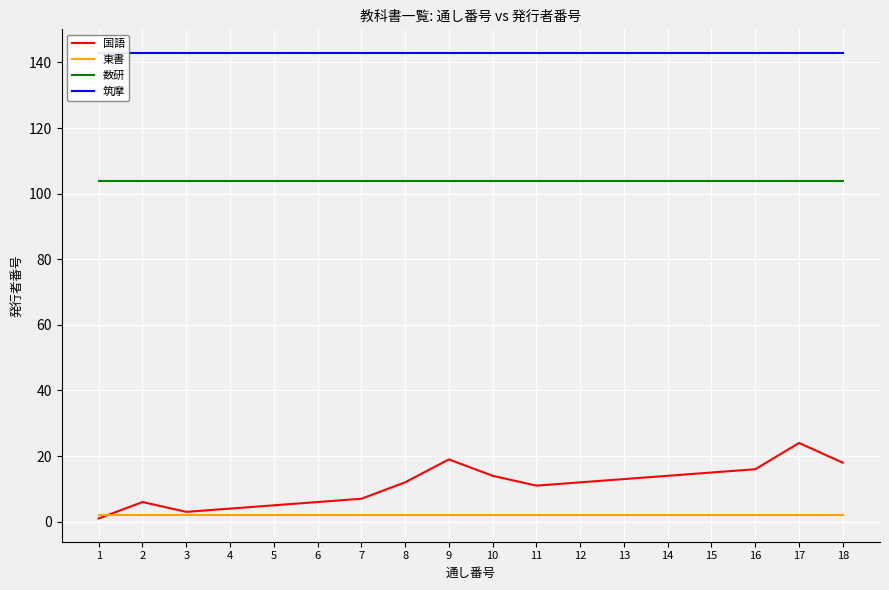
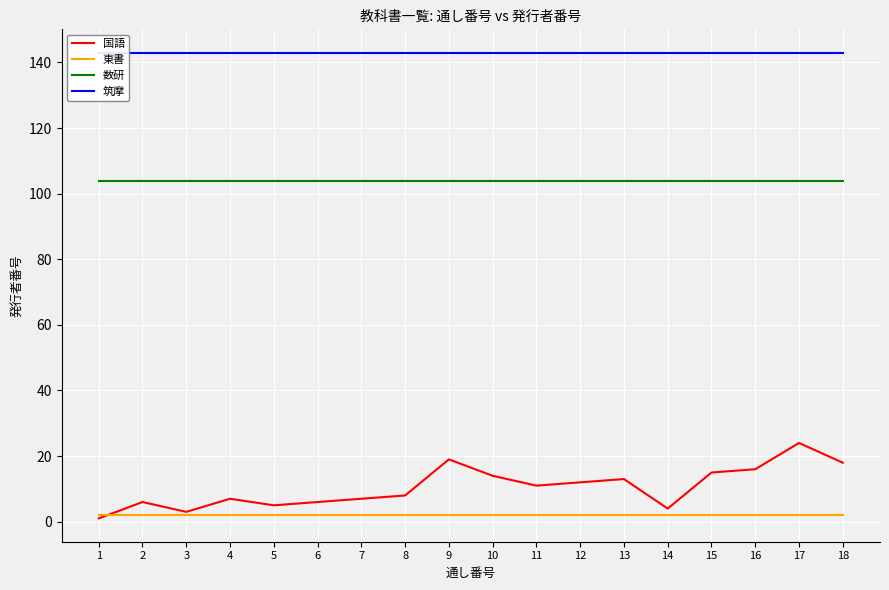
  {
    "国語": {
      "1": 1,
      "2": 6,
      "3": 3,
-     "4": 4,
+     "4": 7,
      "5": 5,
      "6": 6,
      "7": 7,
-     "8": 12,
+     "8": 8,
      "9": 19,
      "10": 14,
      "11": 11,
      "12": 12,
      "13": 13,
-     "14": 14,
+     "14": 4,
      "15": 15,
      "16": 16,
      "17": 24,
      "18": 18
    },
    "東書": {
      "1": 2,
      "2": 2,
      "3": 2,
      "4": 2,
      "5": 2,
      "6": 2,
      "7": 2,
      "8": 2,
      "9": 2,
      "10": 2,
      "11": 2,
      "12": 2,
      "13": 2,
      "14": 2,
      "15": 2,
      "16": 2,
      "17": 2,
      "18": 2
    },
    "数研": {
      "1": 104,
      "2": 104,
      "3": 104,
      "4": 104,
      "5": 104,
      "6": 104,
      "7": 104,
      "8": 104,
      "9": 104,
      "10": 104,
      "11": 104,
      "12": 104,
      "13": 104,
      "14": 104,
      "15": 104,
      "16": 104,
      "17": 104,
      "18": 104
    },
    "筑摩": {
      "2": 143,
      "3": 143,
      "4": 143,
      "5": 143,
      "6": 143,
      "7": 143,
      "8": 143,
      "9": 143,
      "10": 143,
      "11": 143,
      "12": 143,
      "13": 143,
      "14": 143,
      "15": 143,
      "16": 143,
      "17": 143,
      "18": 143
    }
  }
